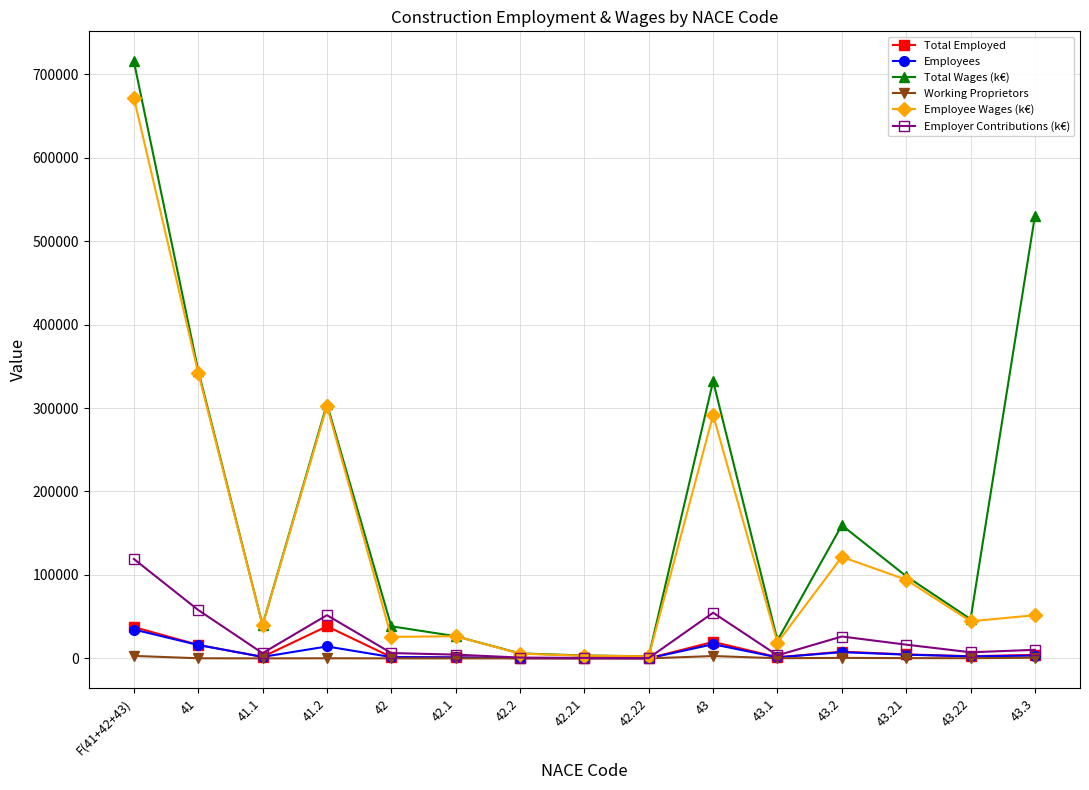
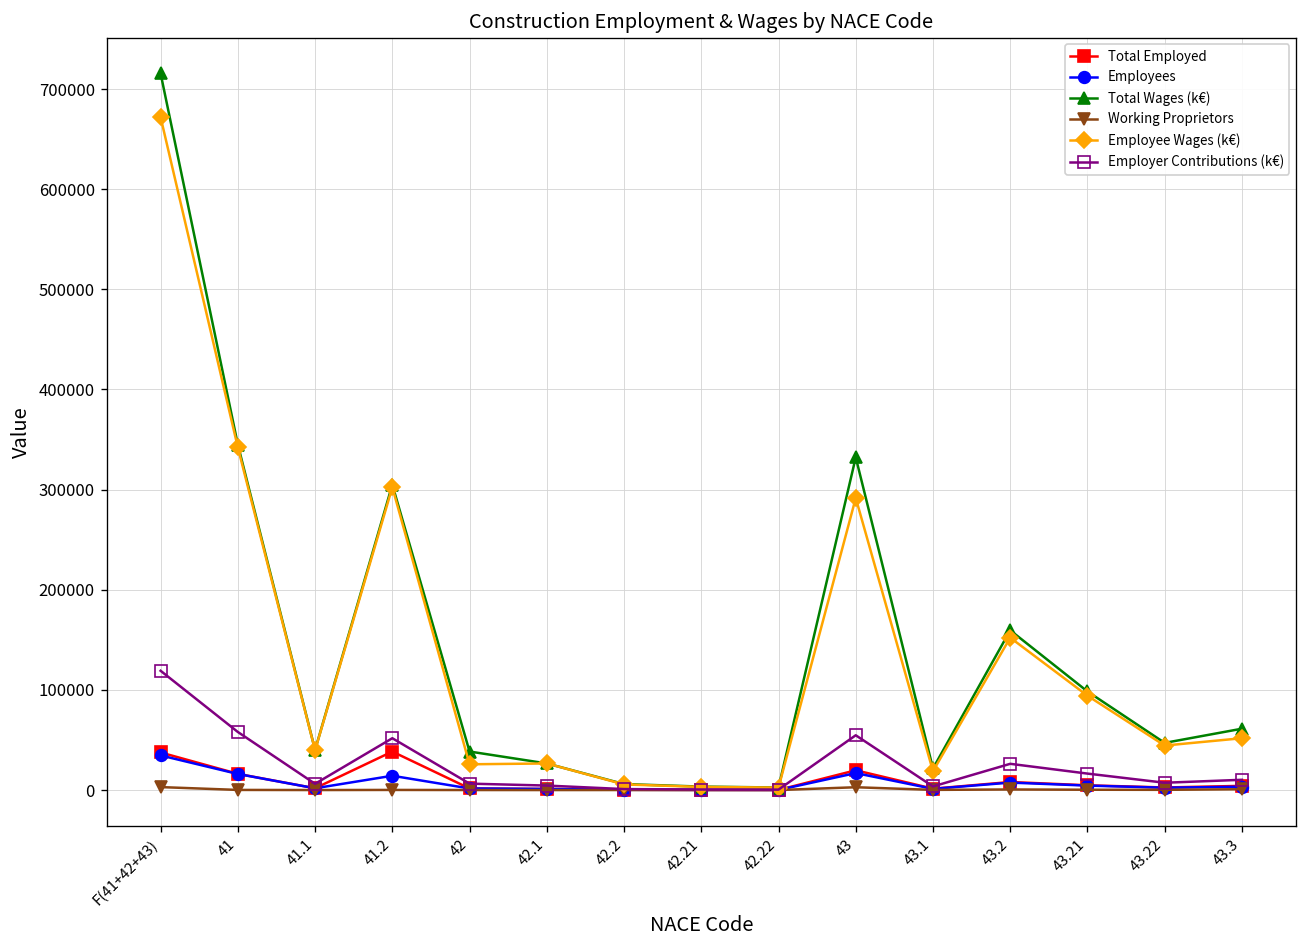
  {
    "Total Employed": {
      "41.2": 40000
    },
    "Employees": {
      "41.2": 10000
    },
    "Total Wages (k€)": {
      "F(41+42+43)": 720000,
      "42": 40000,
      "43": 330000,
      "43.2": 160000,
      "43.21": 100000,
-     "43.3": 530000
+     "43.3": 60000
    },
    "Working Proprietors": {
      "F(41+42+43)": 0,
      "41": 0,
      "41.2": 0,
      "43": 0,
      "43.2": 0,
      "43.21": 0
    },
    "Employee Wages (k€)": {
      "F(41+42+43)": 670000,
      "42": 30000,
      "43": 290000,
-     "43.2": 120000,
+     "43.2": 150000,
      "43.21": 90000,
      "43.3": 50000
    },
    "Employer Contributions (k€)": {
      "F(41+42+43)": 120000,
      "41": 60000,
      "41.1": 10000,
      "41.2": 50000,
      "42": 10000,
      "42.1": 0,
      "43": 50000,
      "43.2": 30000,
      "43.21": 20000,
      "43.22": 10000,
      "43.3": 10000
    }
  }
